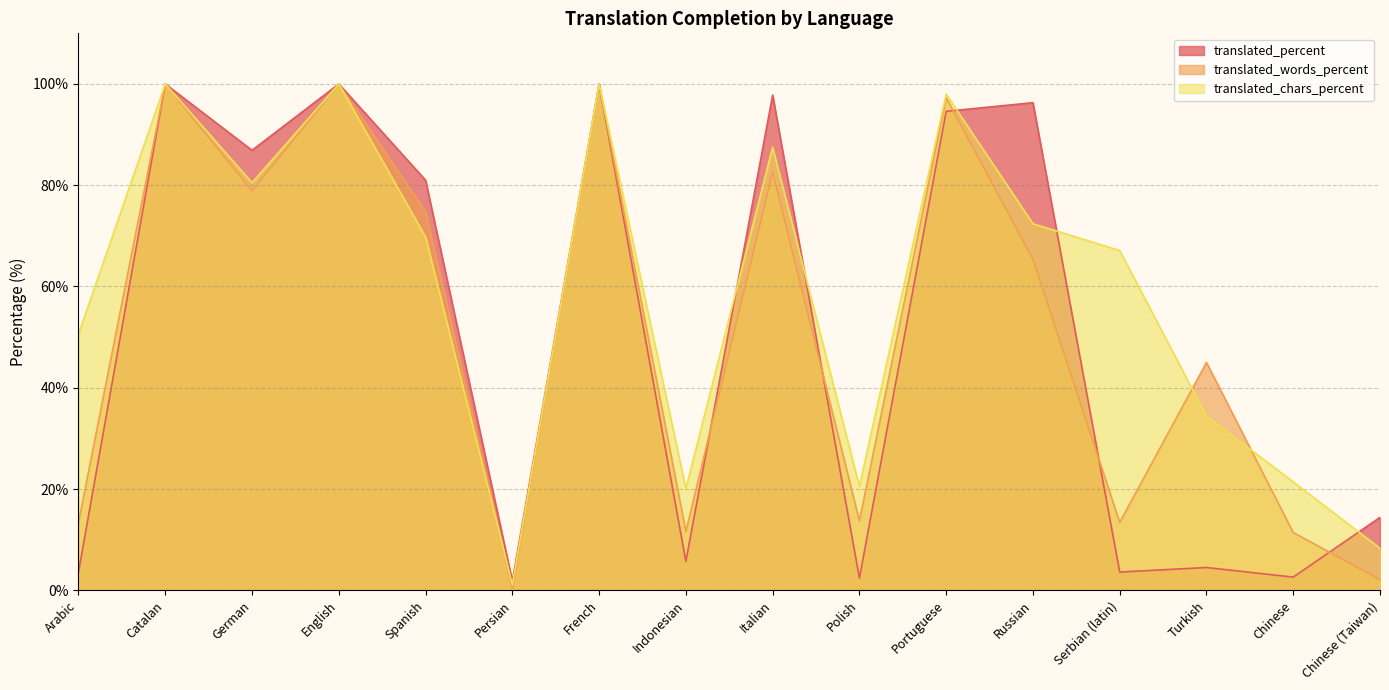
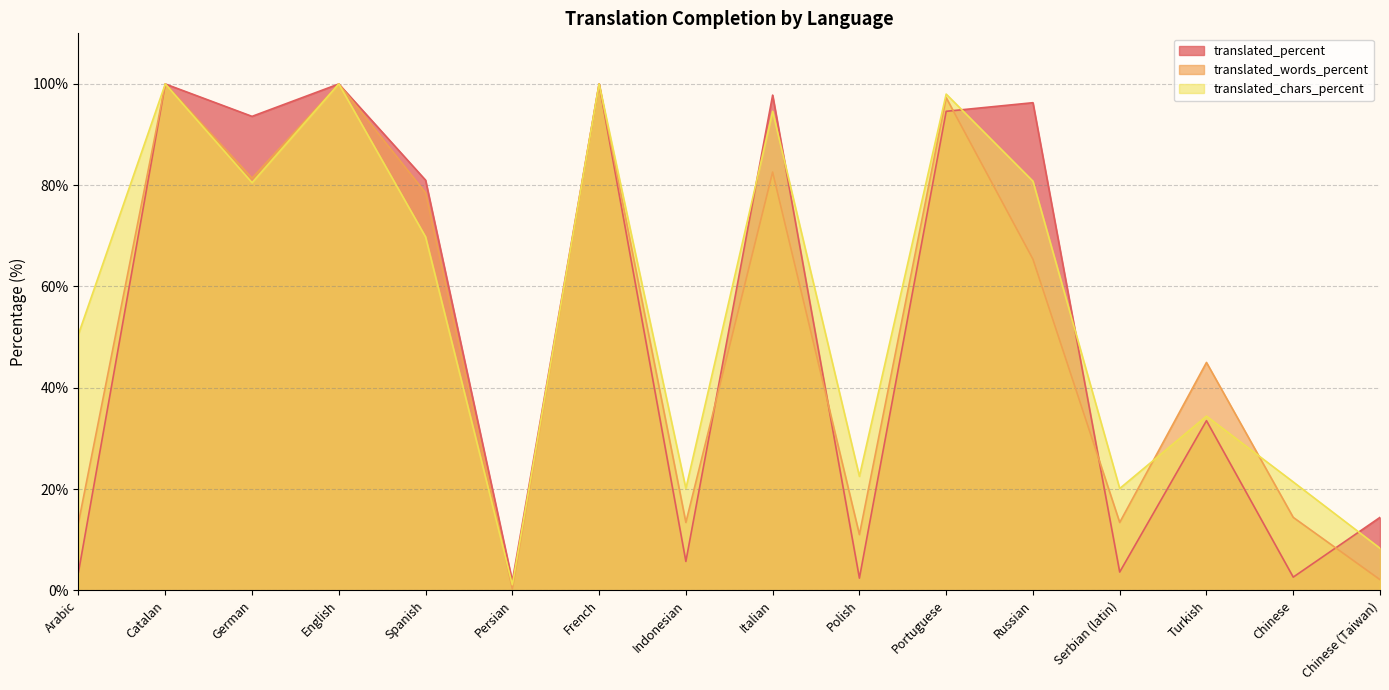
  {
    "translated_percent": {
      "Arabic": "4%",
-     "German": "87%",
+     "German": "94%",
      "Spanish": "81%",
      "Persian": "2%",
      "Indonesian": "6%",
      "Italian": "98%",
      "Polish": "2%",
      "Portuguese": "95%",
      "Russian": "96%",
      "Serbian (latin)": "4%",
-     "Turkish": "5%",
+     "Turkish": "34%",
      "Chinese": "3%",
      "Chinese (Taiwan)": "14%"
    },
    "translated_words_percent": {
      "Arabic": "13%",
-     "German": "79%",
-     "Spanish": "75%",
+     "German": "81%",
+     "Spanish": "79%",
      "Persian": "0%",
-     "Indonesian": "12%",
+     "Indonesian": "13%",
      "Italian": "83%",
-     "Polish": "14%",
+     "Polish": "11%",
      "Portuguese": "97%",
      "Russian": "65%",
      "Serbian (latin)": "13%",
      "Turkish": "45%",
-     "Chinese": "11%",
+     "Chinese": "14%",
      "Chinese (Taiwan)": "2%"
    },
    "translated_chars_percent": {
      "Arabic": "51%",
      "German": "81%",
      "Spanish": "70%",
      "Persian": "1%",
      "Indonesian": "20%",
-     "Italian": "88%",
-     "Polish": "21%",
+     "Italian": "95%",
+     "Polish": "23%",
      "Portuguese": "98%",
-     "Russian": "72%",
-     "Serbian (latin)": "67%",
+     "Russian": "81%",
+     "Serbian (latin)": "20%",
      "Turkish": "34%",
      "Chinese": "21%",
      "Chinese (Taiwan)": "8%"
    }
  }
